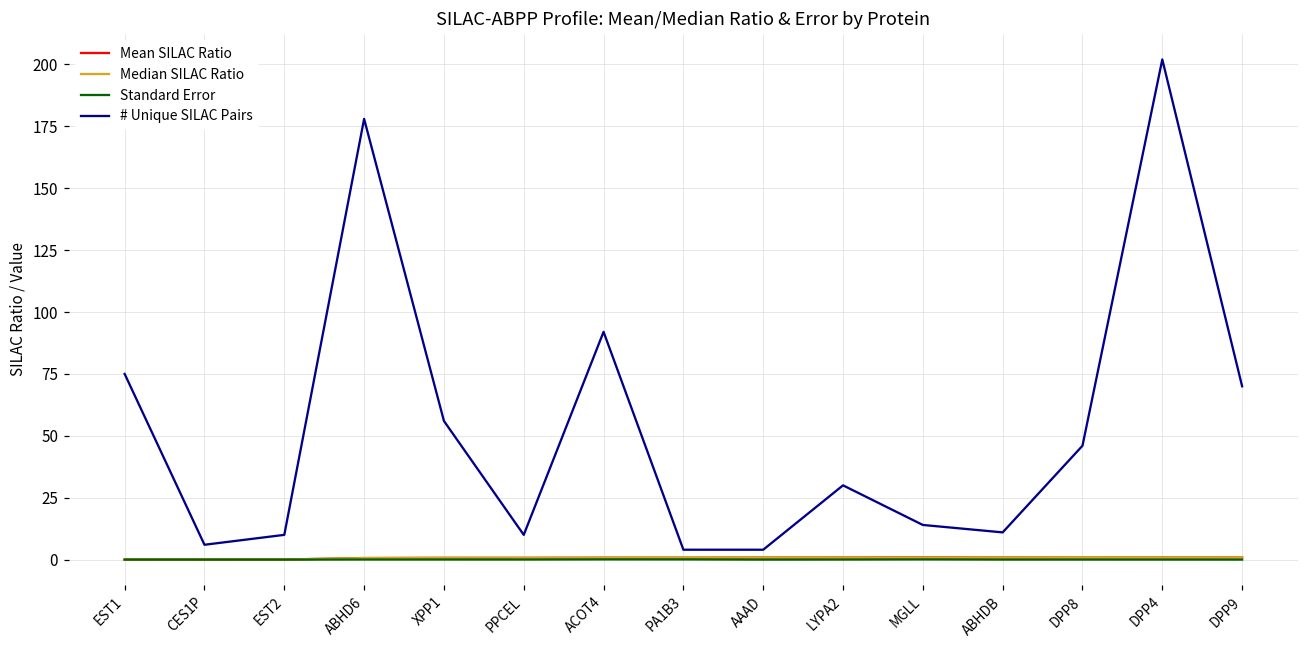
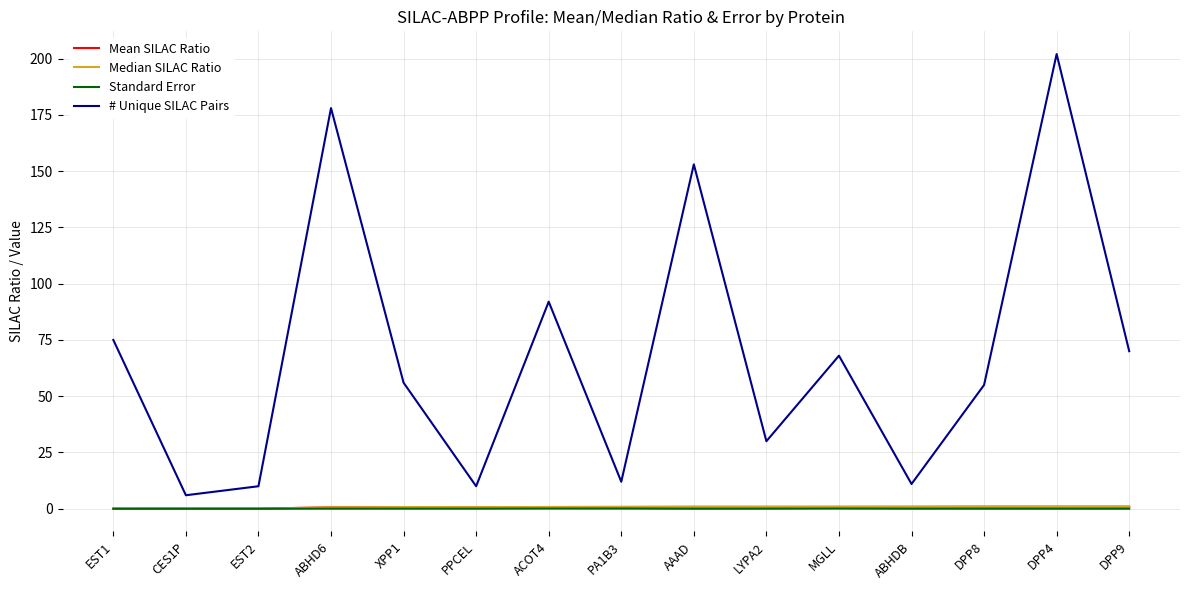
  {
    "# Unique SILAC Pairs": {
      "EST1": 75,
      "CES1P": 6,
      "EST2": 10,
      "ABHD6": 178,
      "XPP1": 56,
      "PPCEL": 10,
      "ACOT4": 92,
-     "PA1B3": 4,
-     "AAAD": 4,
+     "PA1B3": 12,
+     "AAAD": 153,
      "LYPA2": 30,
-     "MGLL": 14,
+     "MGLL": 68,
      "ABHDB": 11,
-     "DPP8": 46,
+     "DPP8": 55,
      "DPP4": 202,
      "DPP9": 70
    }
  }
